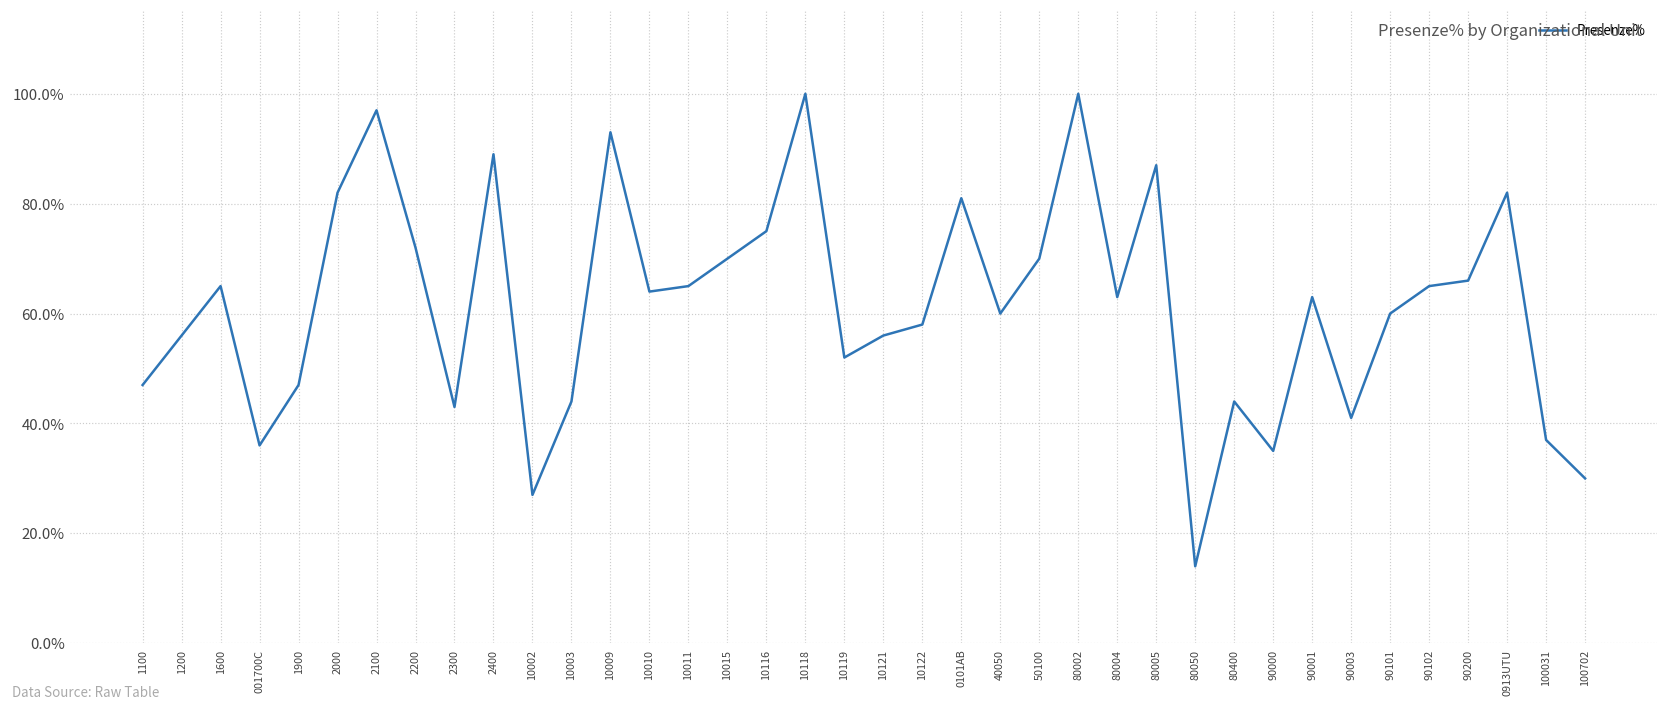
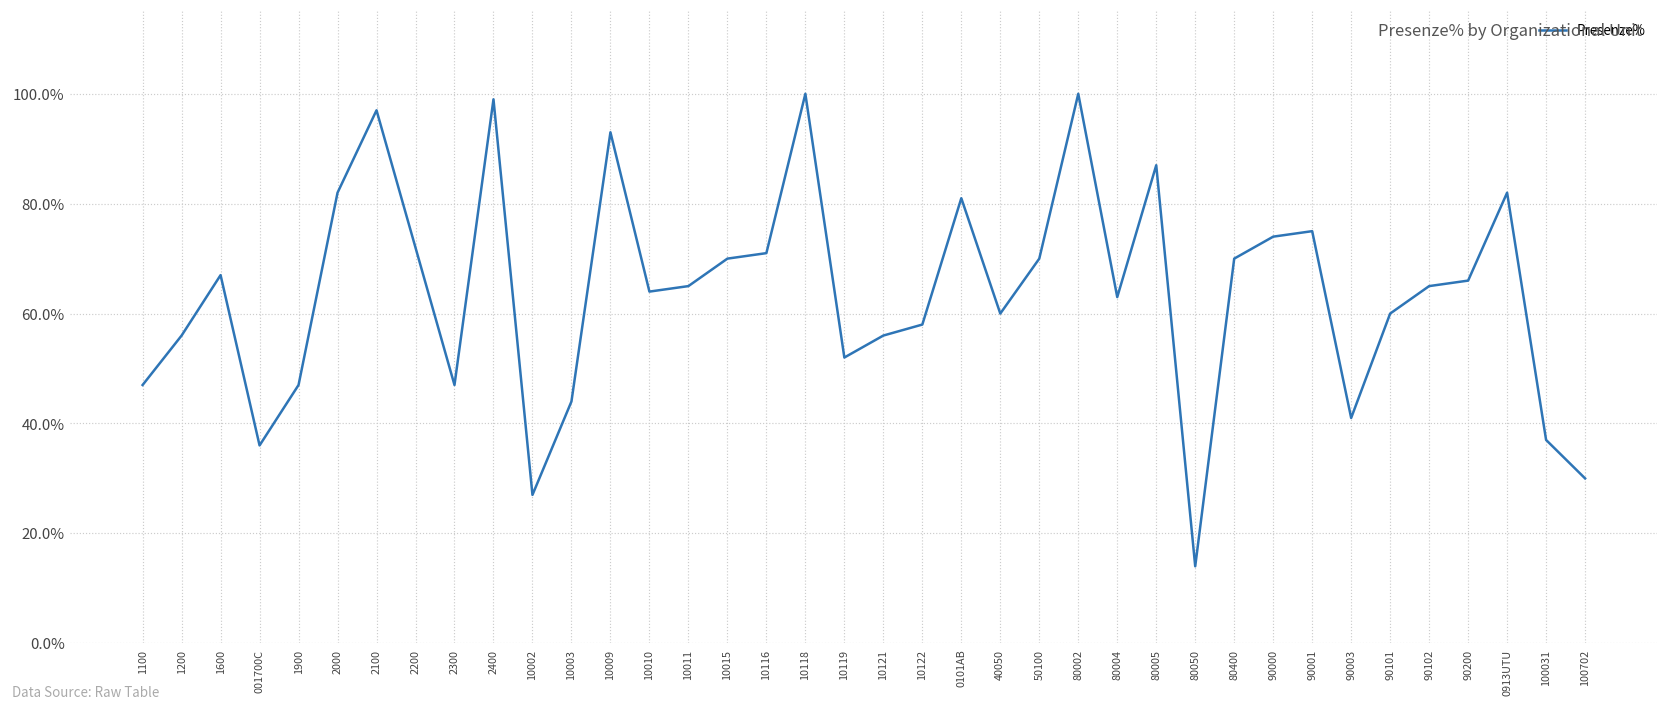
  {
    "1100": "47%",
    "1200": "56%",
-   "1600": "65%",
+   "1600": "67%",
    "001700C": "36%",
    "1900": "47%",
    "2000": "82%",
    "2100": "97%",
    "2200": "72%",
-   "2300": "43%",
-   "2400": "89%",
+   "2300": "47%",
+   "2400": "99%",
    "10002": "27%",
    "10003": "44%",
    "10009": "93%",
    "10010": "64%",
    "10011": "65%",
    "10015": "70%",
-   "10116": "75%",
+   "10116": "71%",
    "10118": "100%",
    "10119": "52%",
    "10121": "56%",
    "10122": "58%",
    "0101AB": "81%",
    "40050": "60%",
    "50100": "70%",
    "80002": "100%",
    "80004": "63%",
    "80005": "87%",
    "80050": "14%",
-   "80400": "44%",
-   "90000": "35%",
-   "90001": "63%",
+   "80400": "70%",
+   "90000": "74%",
+   "90001": "75%",
    "90003": "41%",
    "90101": "60%",
    "90102": "65%",
    "90200": "66%",
    "0913UTU": "82%",
    "100031": "37%",
    "100702": "30%"
  }
